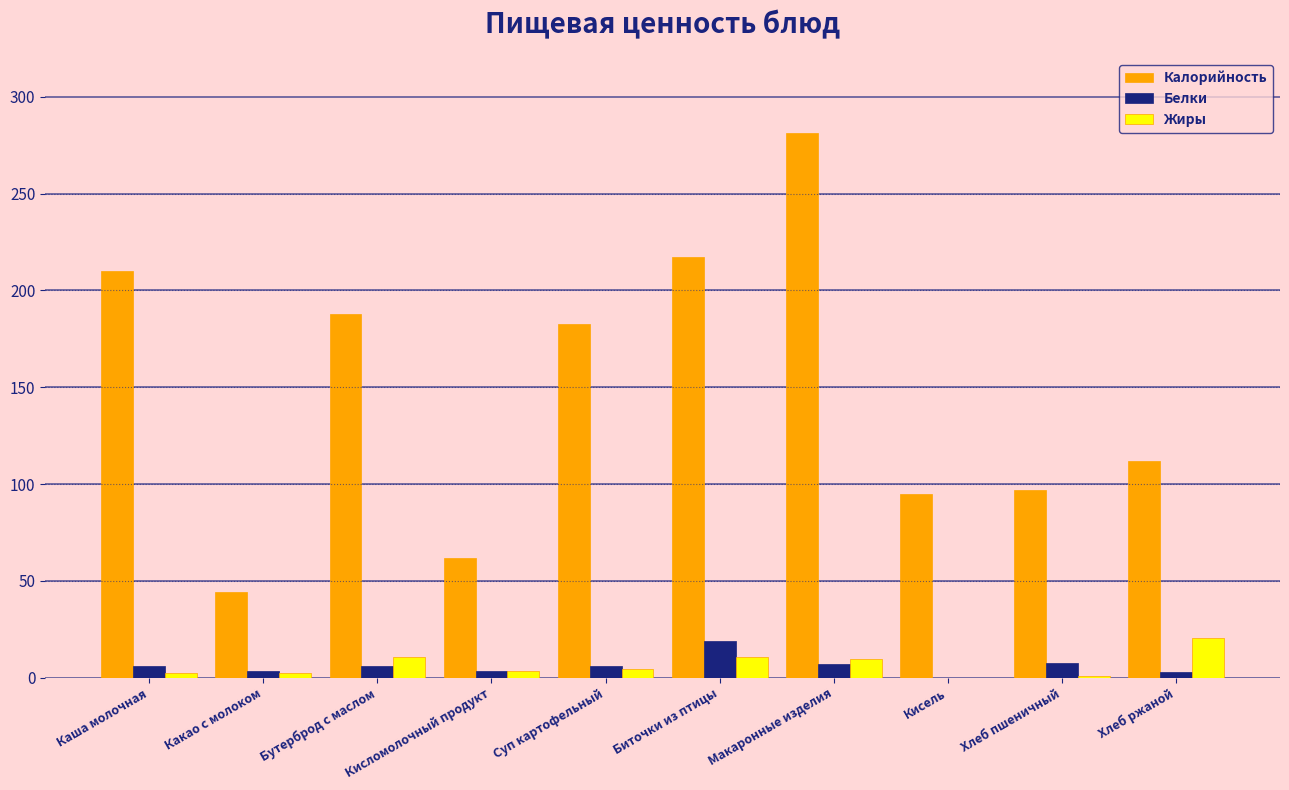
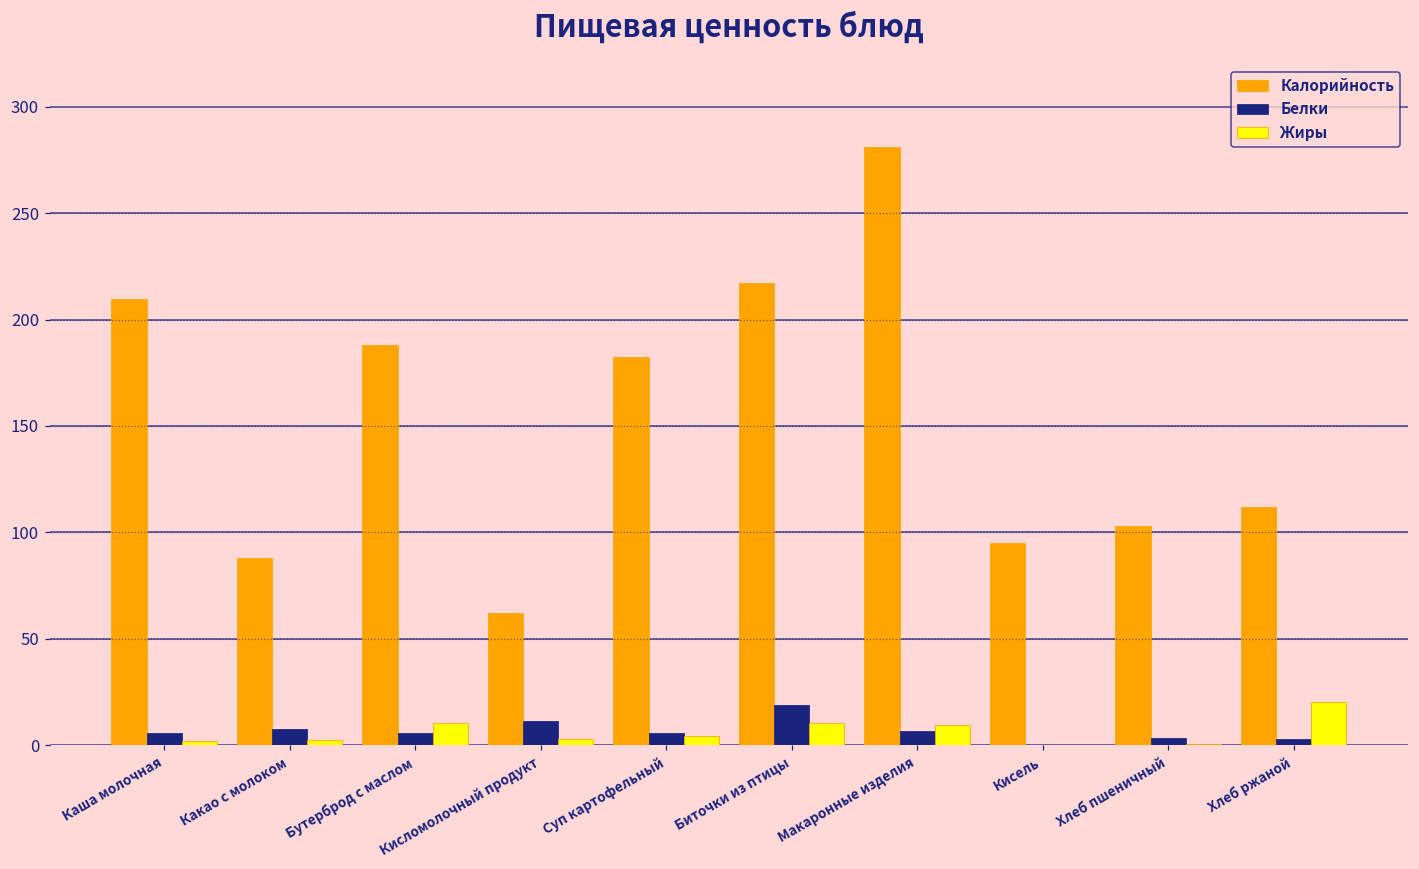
  {
    "Калорийность": {
      "Каша молочная": 210,
-     "Какао с молоком": 44,
+     "Какао с молоком": 88,
      "Бутерброд с маслом": 188,
      "Кисломолочный продукт": 62,
      "Суп картофельный": 183,
      "Биточки из птицы": 217,
      "Макаронные изделия": 281,
      "Кисель": 95,
-     "Хлеб пшеничный": 97,
+     "Хлеб пшеничный": 103,
      "Хлеб ржаной": 112
    },
    "Белки": {
      "Каша молочная": 6,
-     "Какао с молоком": 3,
+     "Какао с молоком": 8,
      "Бутерброд с маслом": 6,
-     "Кисломолочный продукт": 3,
+     "Кисломолочный продукт": 11,
      "Суп картофельный": 6,
      "Биточки из птицы": 19,
      "Макаронные изделия": 7,
      "Кисель": 0,
-     "Хлеб пшеничный": 8,
+     "Хлеб пшеничный": 3,
      "Хлеб ржаной": 3
    },
    "Жиры": {
      "Каша молочная": 2,
      "Какао с молоком": 3,
      "Бутерброд с маслом": 10,
      "Кисломолочный продукт": 3,
      "Суп картофельный": 5,
      "Биточки из птицы": 10,
      "Макаронные изделия": 10,
      "Кисель": 0,
      "Хлеб ржаной": 20
    }
  }
